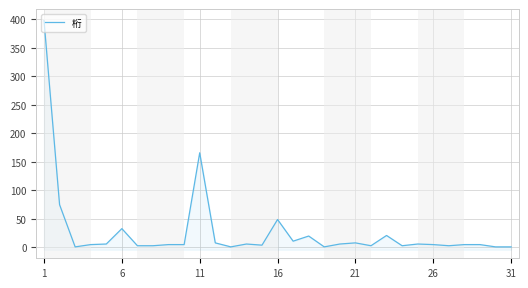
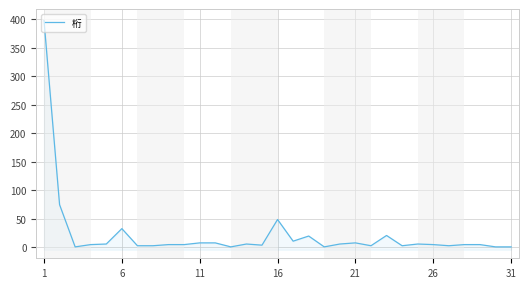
  {
    "6": 30,
-   "11": 170
+   "11": 10
  }
